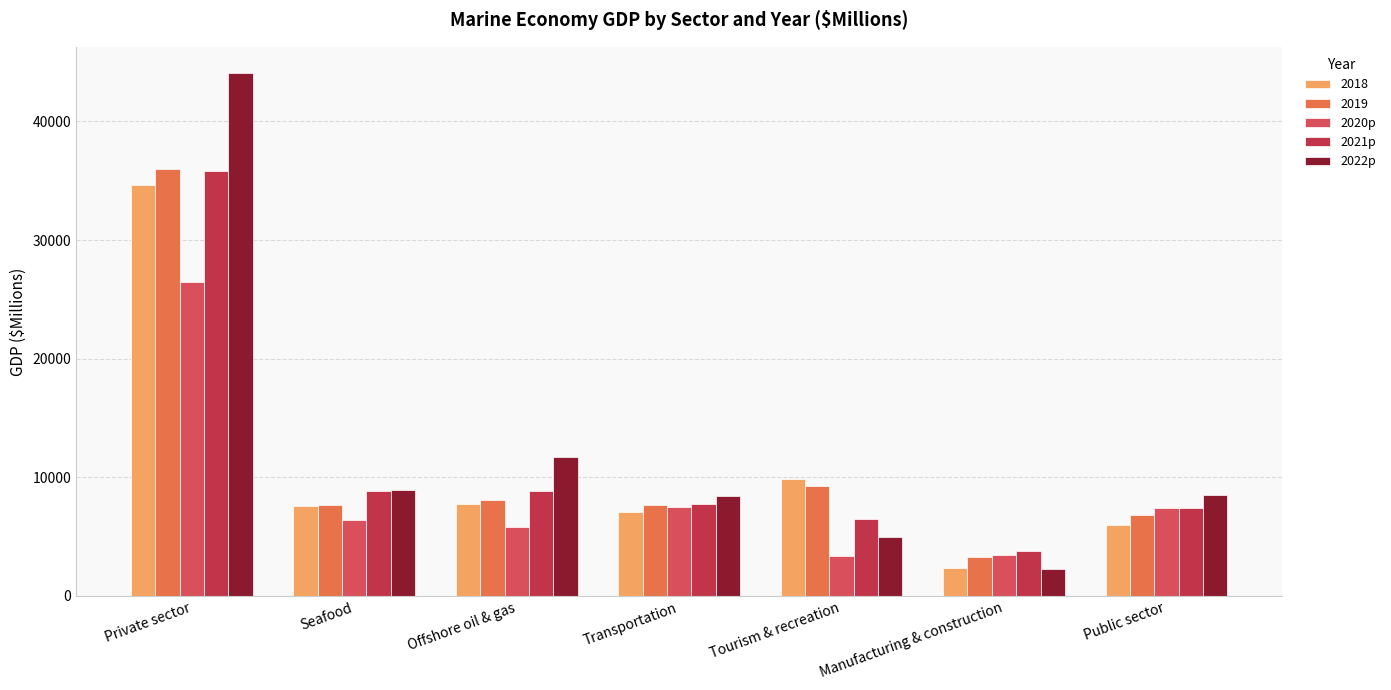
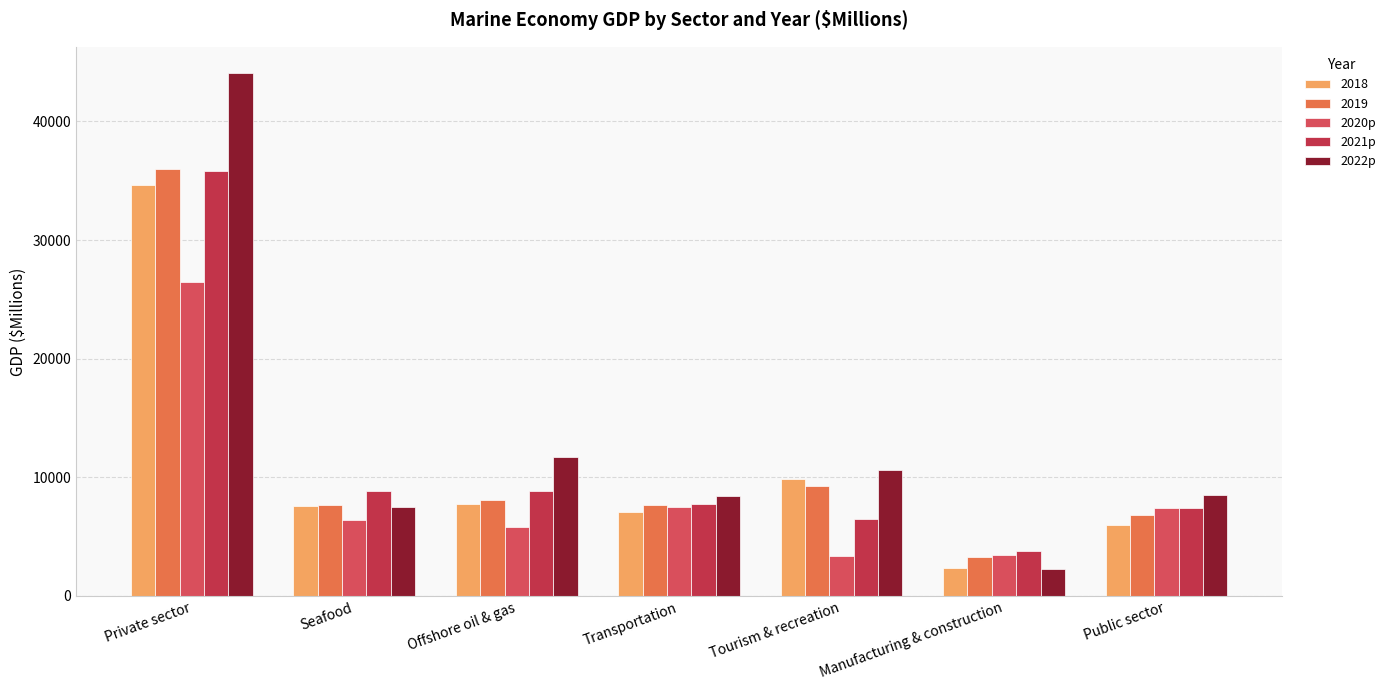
  {
    "2022p": {
      "Private sector": 44100,
-     "Seafood": 8900,
+     "Seafood": 7500,
      "Offshore oil & gas": 11700,
      "Transportation": 8400,
-     "Tourism & recreation": 4900,
+     "Tourism & recreation": 10600,
      "Manufacturing & construction": 2200,
      "Public sector": 8500
    }
  }
